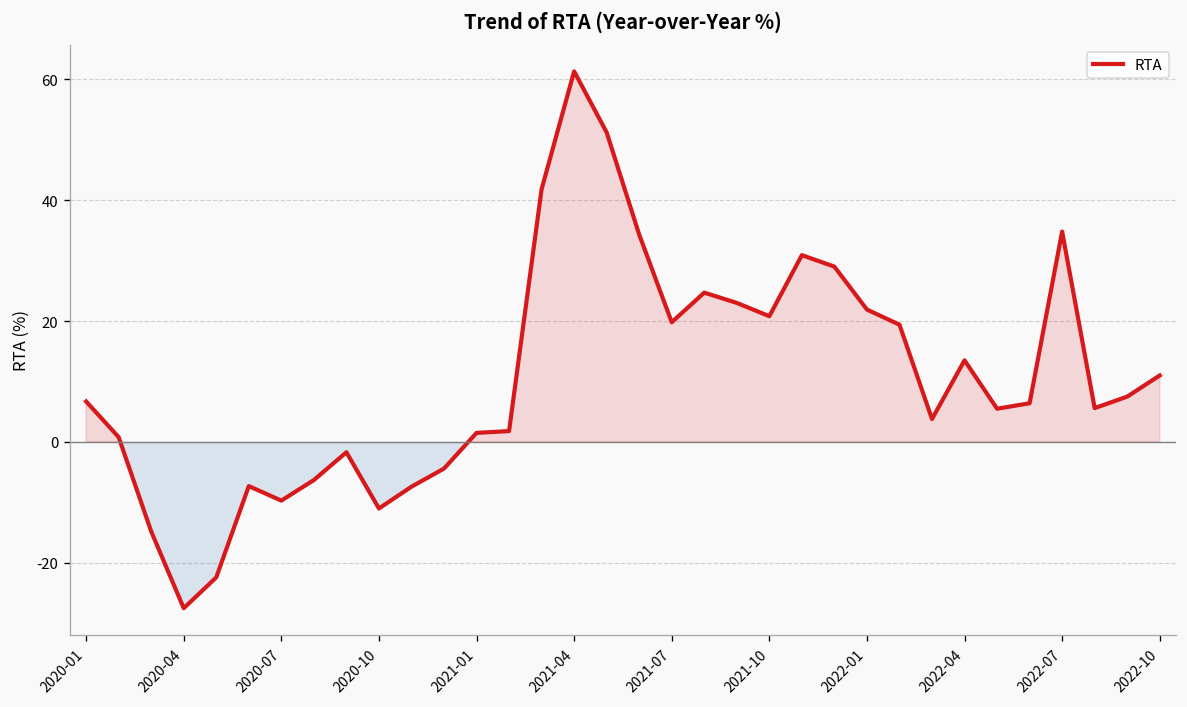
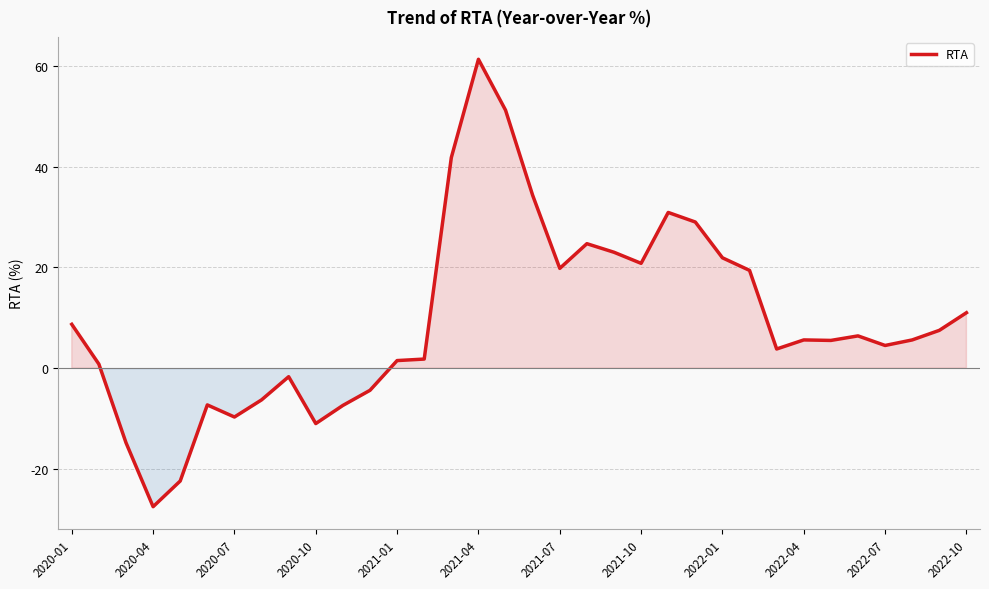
  {
    "RTA": {
-     "2020-01": 7,
+     "2020-01": 9,
      "2020-04": -28,
      "2020-07": -10,
      "2020-10": -11,
      "2021-01": 2,
      "2021-04": 61,
      "2021-07": 20,
      "2021-10": 21,
      "2022-01": 22,
-     "2022-04": 14,
-     "2022-07": 35,
+     "2022-04": 6,
+     "2022-07": 5,
      "2022-10": 11
    }
  }
